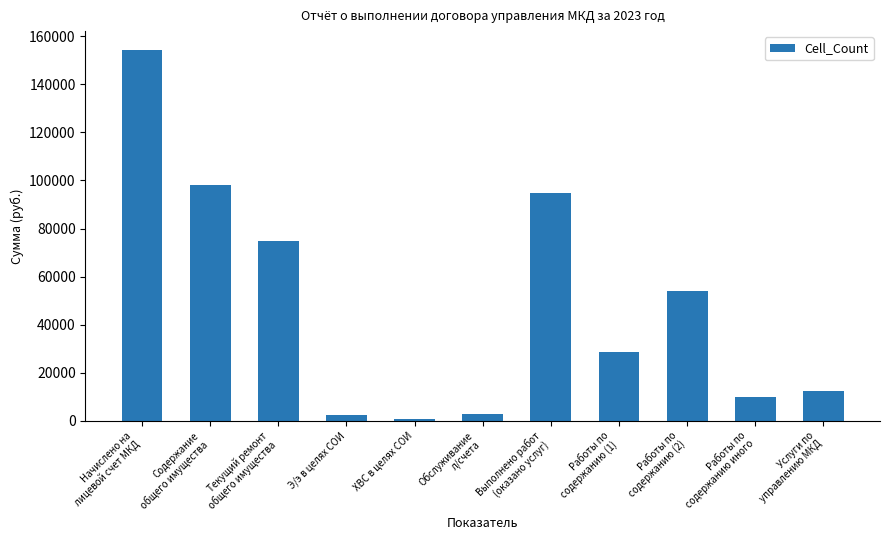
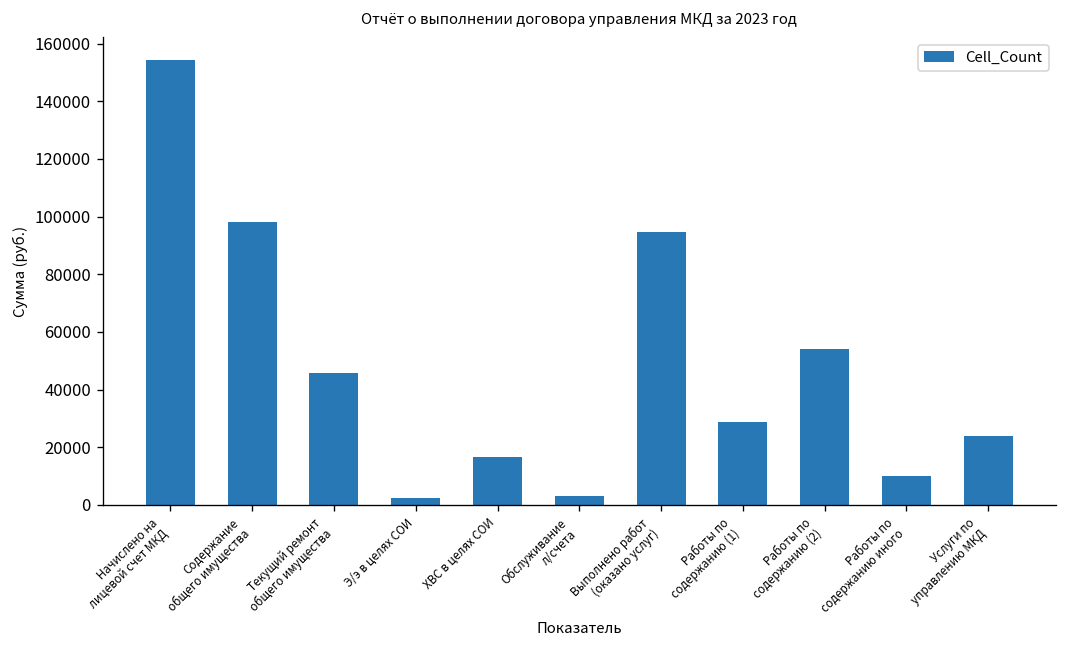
  {
    "Начислено на лицевой счет МКД": 154000,
    "Содержание общего имущества": 98000,
-   "Текущий ремонт общего имущества": 75000,
+   "Текущий ремонт общего имущества": 46000,
    "Э/э в целях СОИ": 2000,
-   "ХВС в целях СОИ": 1000,
+   "ХВС в целях СОИ": 17000,
    "Обслуживание л/счета": 3000,
    "Выполнено работ (оказано услуг)": 95000,
    "Работы по содержанию (1)": 29000,
    "Работы по содержанию (2)": 54000,
    "Работы по содержанию иного": 10000,
-   "Услуги по управлению МКД": 12000
+   "Услуги по управлению МКД": 24000
  }
